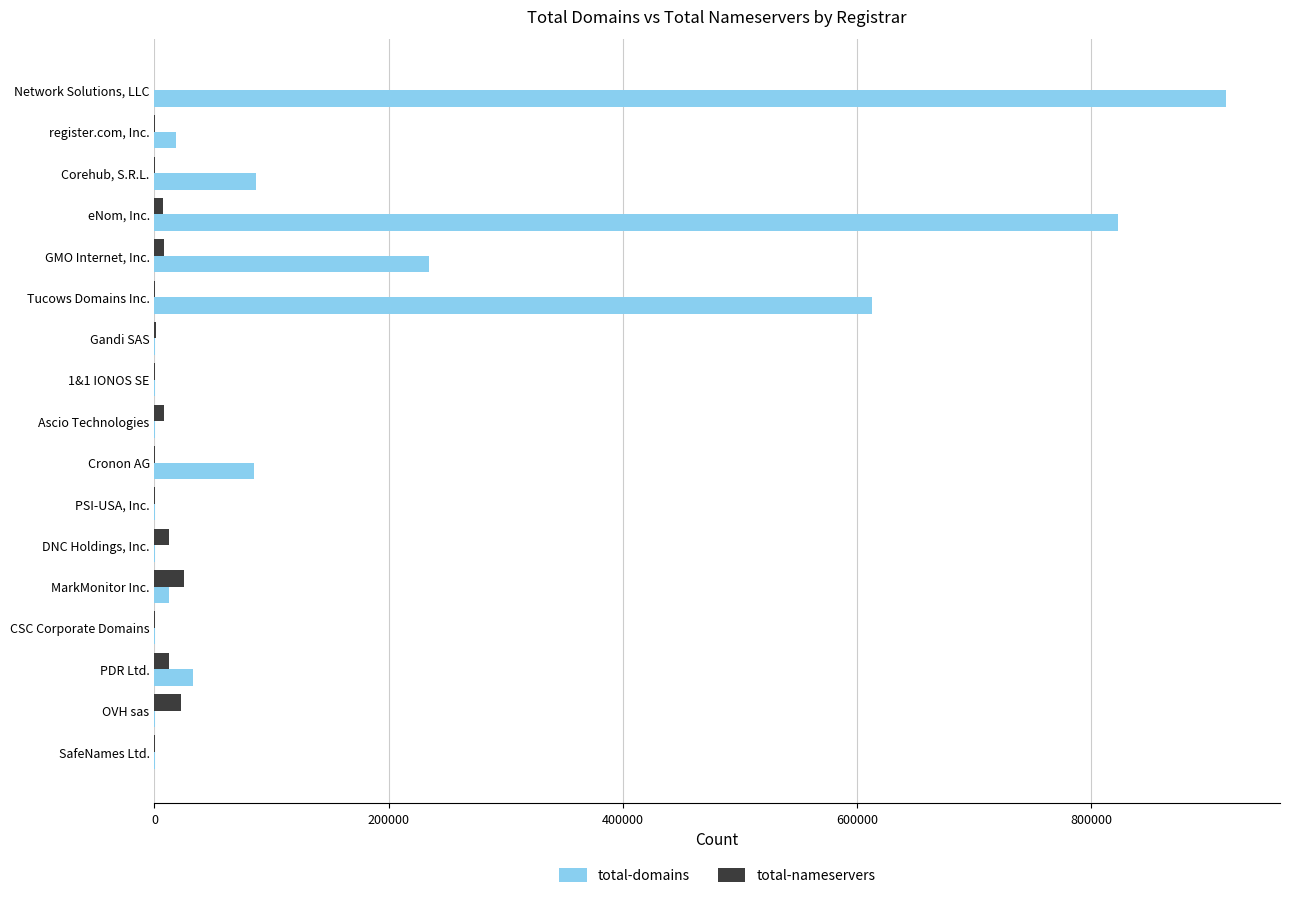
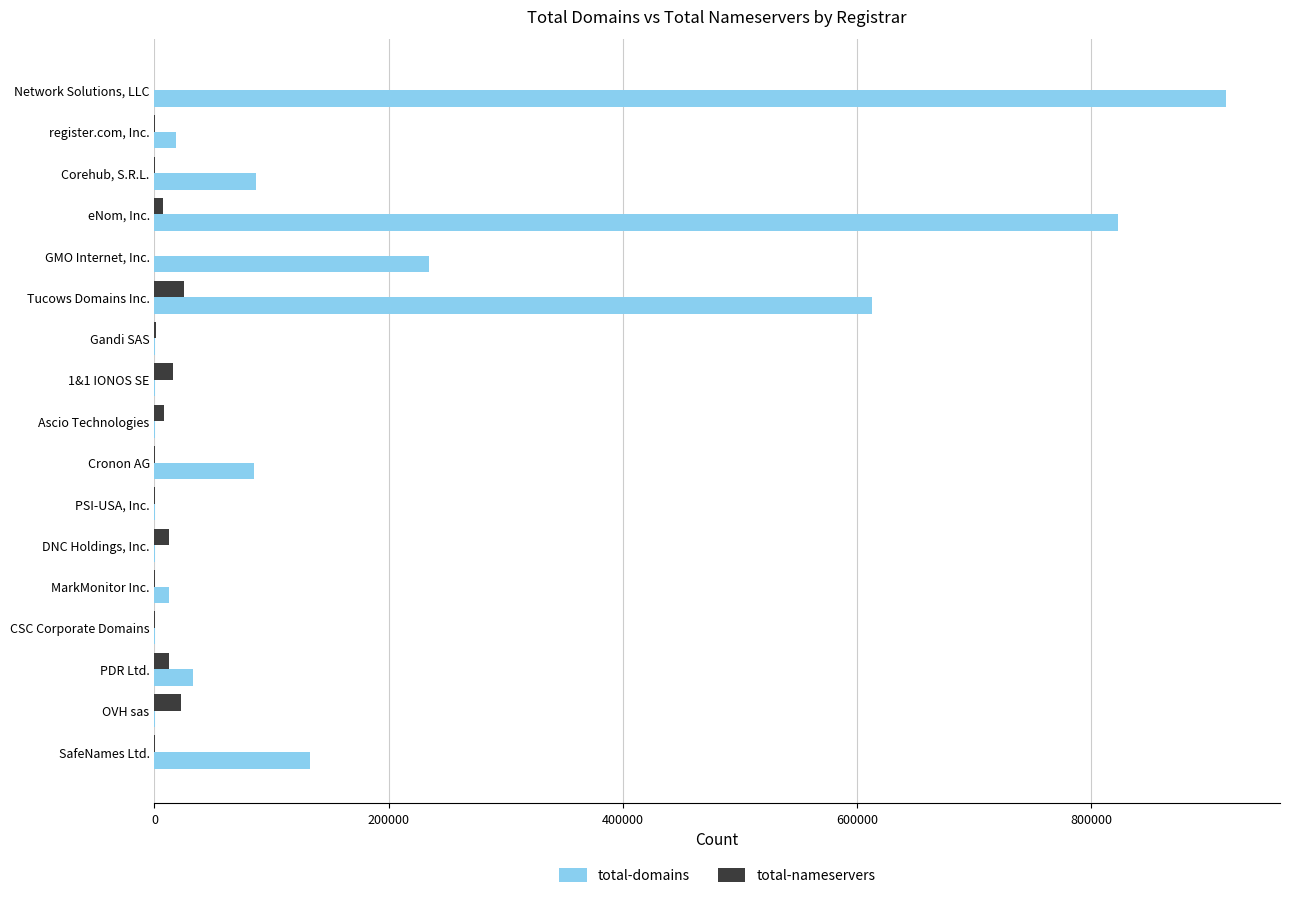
  {
    "total-domains": {
      "Network Solutions, LLC": 915000,
      "register.com, Inc.": 19000,
      "Corehub, S.R.L.": 87000,
      "eNom, Inc.": 823000,
      "GMO Internet, Inc.": 234000,
      "Tucows Domains Inc.": 612000,
      "Cronon AG": 85000,
      "MarkMonitor Inc.": 12000,
      "PDR Ltd.": 33000,
-     "SafeNames Ltd.": 0
+     "SafeNames Ltd.": 132000
    },
    "total-nameservers": {
      "eNom, Inc.": 7000,
-     "GMO Internet, Inc.": 8000,
-     "Tucows Domains Inc.": 0,
-     "1&1 IONOS SE": 0,
+     "GMO Internet, Inc.": 0,
+     "Tucows Domains Inc.": 25000,
+     "1&1 IONOS SE": 16000,
      "Ascio Technologies": 8000,
      "DNC Holdings, Inc.": 12000,
-     "MarkMonitor Inc.": 25000,
+     "MarkMonitor Inc.": 0,
      "PDR Ltd.": 12000,
      "OVH sas": 23000
    }
  }
